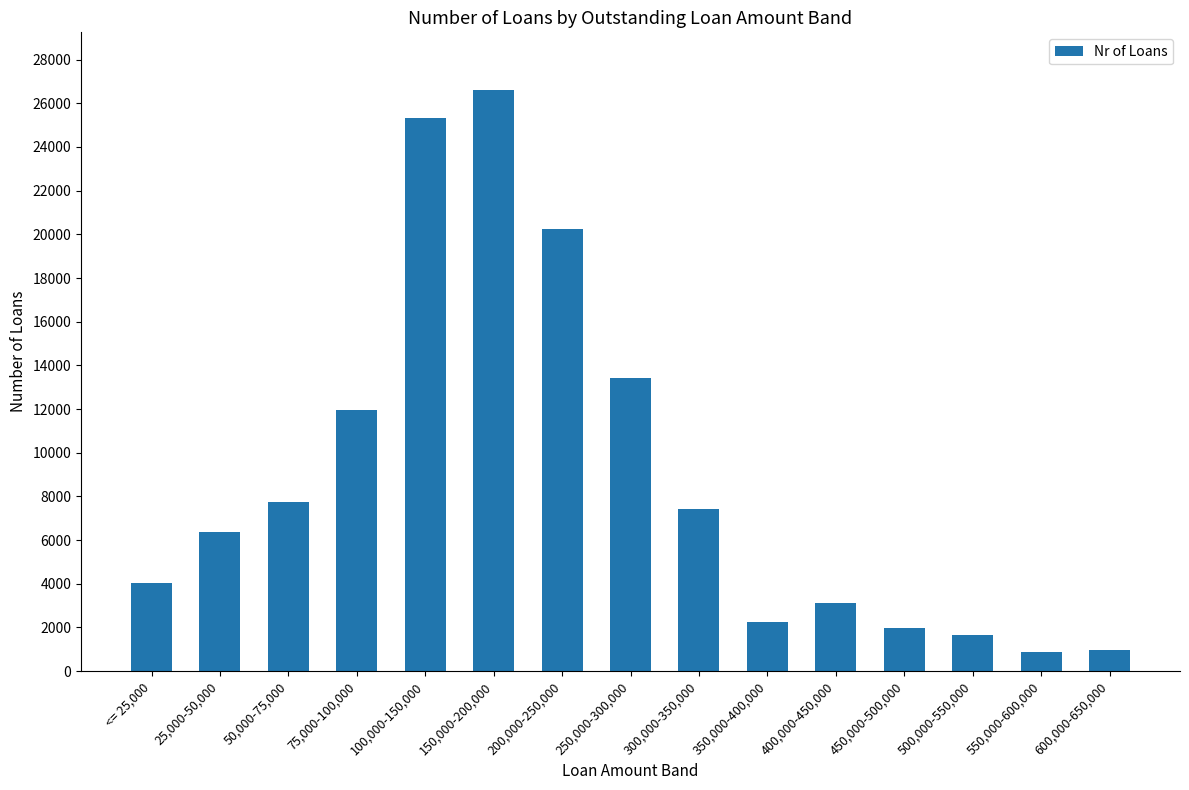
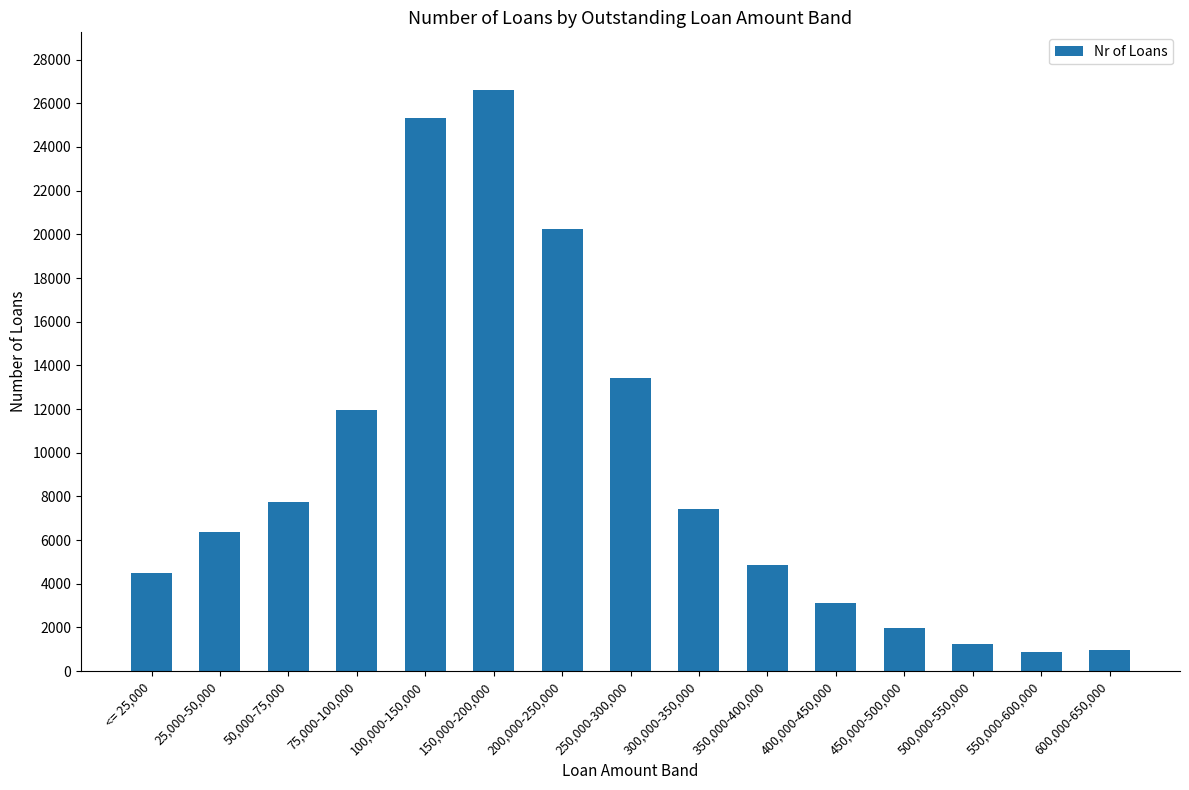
  {
-   "<= 25,000": 4000,
+   "<= 25,000": 4500,
    "25,000-50,000": 6400,
    "50,000-75,000": 7700,
    "75,000-100,000": 11900,
    "100,000-150,000": 25300,
    "150,000-200,000": 26600,
    "200,000-250,000": 20200,
    "250,000-300,000": 13400,
    "300,000-350,000": 7400,
-   "350,000-400,000": 2300,
+   "350,000-400,000": 4800,
    "400,000-450,000": 3100,
    "450,000-500,000": 2000,
-   "500,000-550,000": 1700,
+   "500,000-550,000": 1200,
    "550,000-600,000": 900,
    "600,000-650,000": 1000
  }
